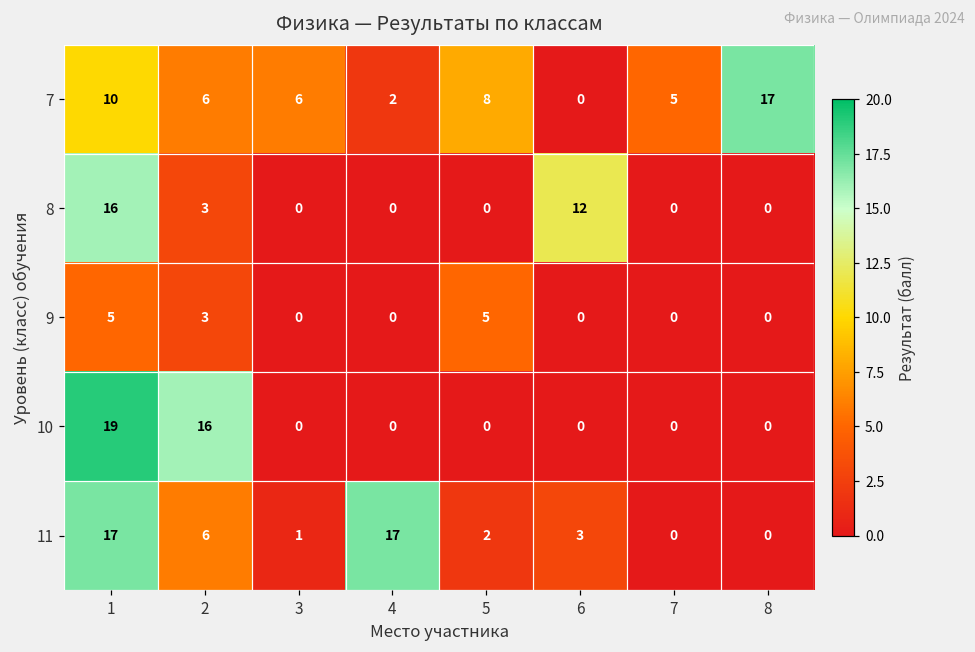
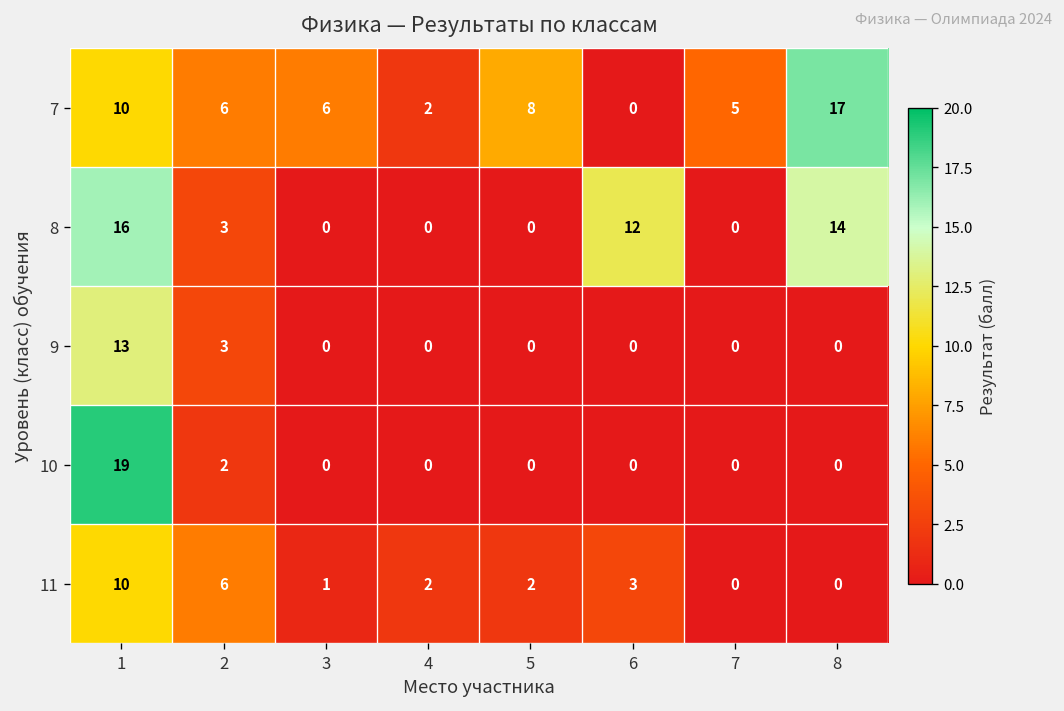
  {
    "7": {
      "1": 10,
      "2": 6,
      "3": 6,
      "4": 2,
      "5": 8,
      "6": 0,
      "7": 5,
      "8": 17
    },
    "8": {
      "1": 16,
      "2": 3,
      "3": 0,
      "4": 0,
      "5": 0,
      "6": 12,
      "7": 0,
-     "8": 0
+     "8": 14
    },
    "9": {
-     "1": 5,
+     "1": 13,
      "2": 3,
      "3": 0,
      "4": 0,
-     "5": 5,
+     "5": 0,
      "6": 0,
      "7": 0,
      "8": 0
    },
    "10": {
      "1": 19,
-     "2": 16,
+     "2": 2,
      "3": 0,
      "4": 0,
      "5": 0,
      "6": 0,
      "7": 0,
      "8": 0
    },
    "11": {
-     "1": 17,
+     "1": 10,
      "2": 6,
      "3": 1,
-     "4": 17,
+     "4": 2,
      "5": 2,
      "6": 3,
      "7": 0,
      "8": 0
    }
  }
